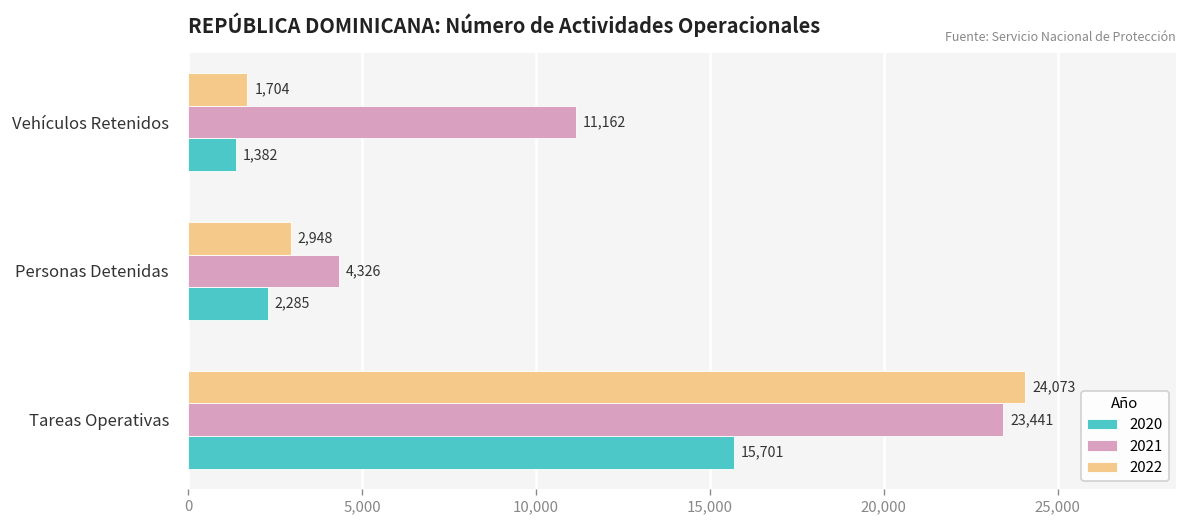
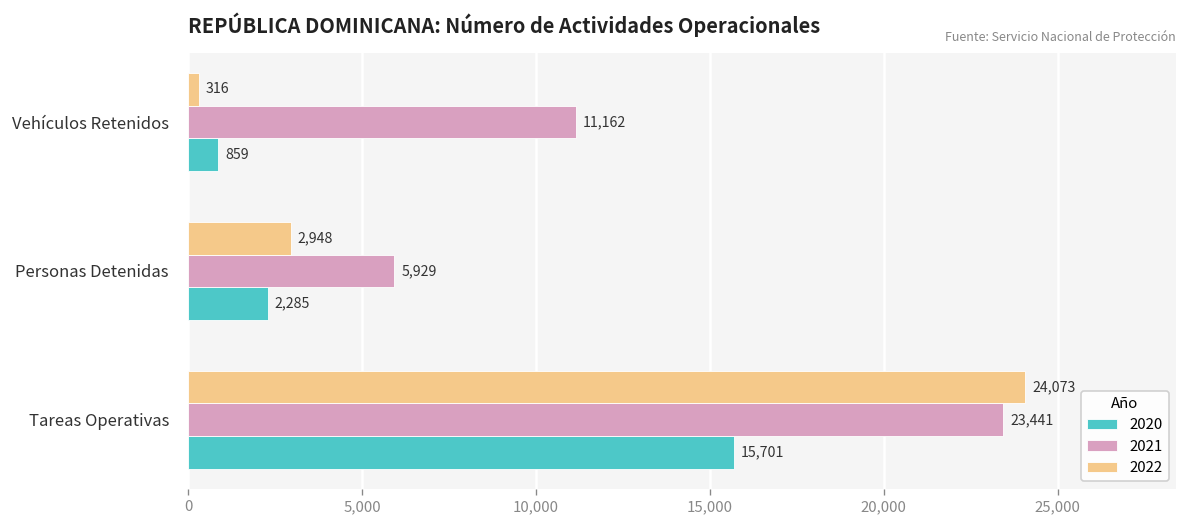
  {
    "2020": {
-     "Vehículos Retenidos": "1,382",
+     "Vehículos Retenidos": "859",
      "Personas Detenidas": "2,285",
      "Tareas Operativas": "15,701"
    },
    "2021": {
      "Vehículos Retenidos": "11,162",
-     "Personas Detenidas": "4,326",
+     "Personas Detenidas": "5,929",
      "Tareas Operativas": "23,441"
    },
    "2022": {
-     "Vehículos Retenidos": "1,704",
+     "Vehículos Retenidos": "316",
      "Personas Detenidas": "2,948",
      "Tareas Operativas": "24,073"
    }
  }
